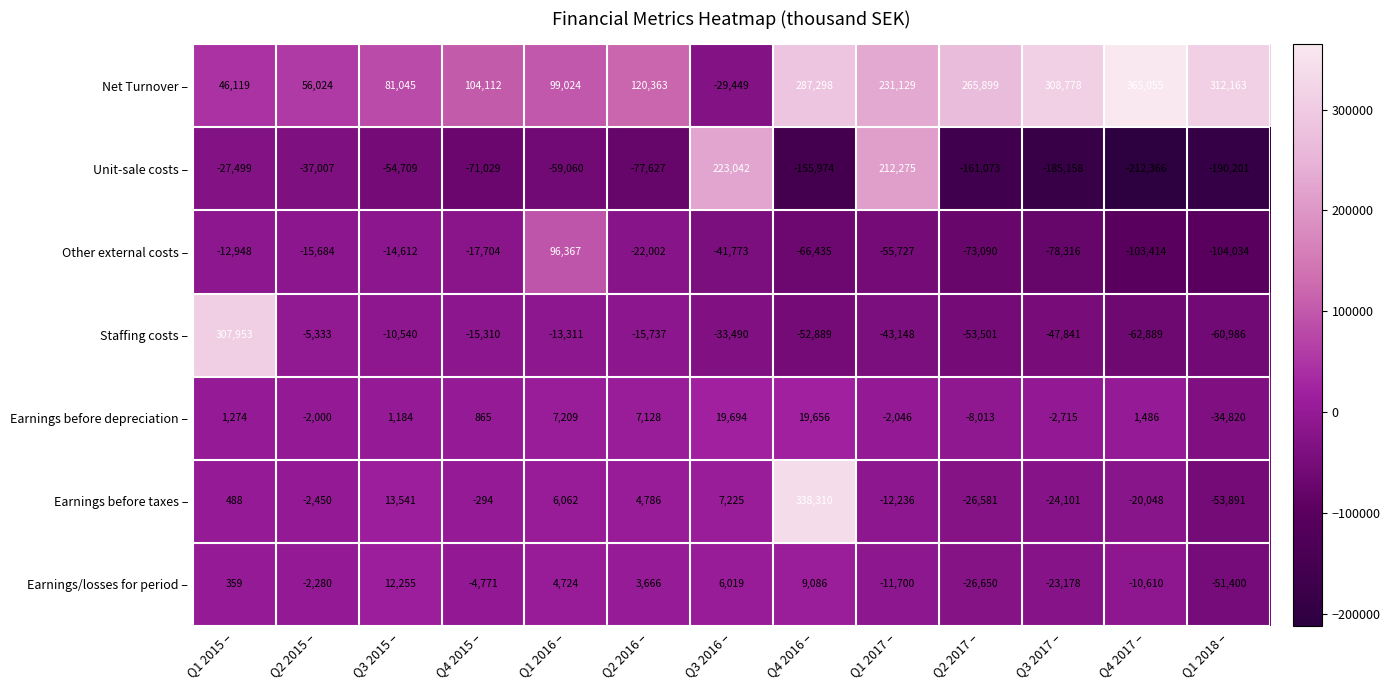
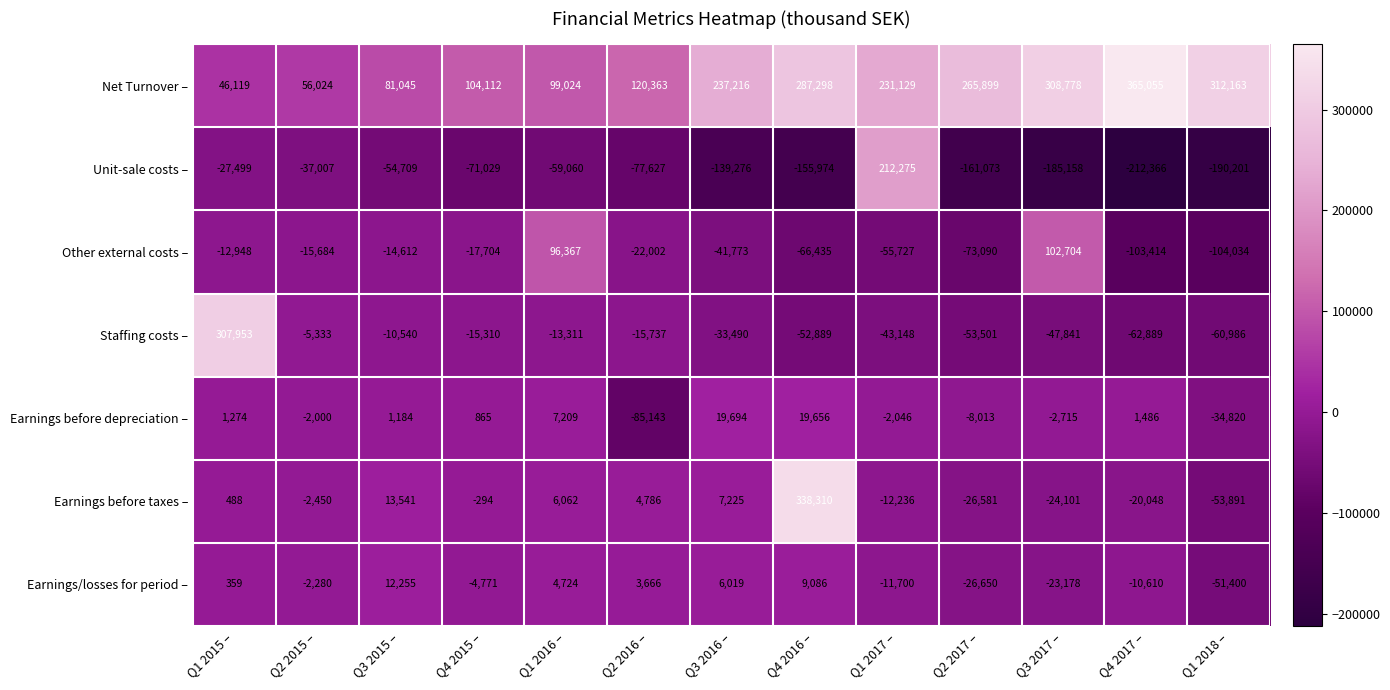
  {
    "Net Turnover –": {
      "Q1 2015 –": "46,119",
      "Q2 2015 –": "56,024",
      "Q3 2015 –": "81,045",
      "Q4 2015 –": "104,112",
      "Q1 2016 –": "99,024",
      "Q2 2016 –": "120,363",
-     "Q3 2016 –": "-29,449",
+     "Q3 2016 –": "237,216",
      "Q4 2016 –": "287,298",
      "Q1 2017 –": "231,129",
      "Q2 2017 –": "265,899",
      "Q3 2017 –": "308,778"
    },
    "Unit-sale costs –": {
      "Q1 2015 –": "-27,499",
      "Q2 2015 –": "-37,007",
      "Q3 2015 –": "-54,709",
      "Q4 2015 –": "-71,029",
      "Q1 2016 –": "-59,060",
      "Q2 2016 –": "-77,627",
-     "Q3 2016 –": "223,042",
+     "Q3 2016 –": "-139,276",
      "Q4 2016 –": "-155,974",
      "Q1 2017 –": "212,275",
      "Q2 2017 –": "-161,073",
      "Q3 2017 –": "-185,158",
      "Q4 2017 –": "-212,366",
      "Q1 2018 –": "-190,201"
    },
    "Other external costs –": {
      "Q1 2015 –": "-12,948",
      "Q2 2015 –": "-15,684",
      "Q3 2015 –": "-14,612",
      "Q4 2015 –": "-17,704",
      "Q1 2016 –": "96,367",
      "Q2 2016 –": "-22,002",
      "Q3 2016 –": "-41,773",
      "Q4 2016 –": "-66,435",
      "Q1 2017 –": "-55,727",
      "Q2 2017 –": "-73,090",
-     "Q3 2017 –": "-78,316",
+     "Q3 2017 –": "102,704",
      "Q4 2017 –": "-103,414",
      "Q1 2018 –": "-104,034"
    },
    "Staffing costs –": {
      "Q1 2015 –": "307,953",
      "Q2 2015 –": "-5,333",
      "Q3 2015 –": "-10,540",
      "Q4 2015 –": "-15,310",
      "Q1 2016 –": "-13,311",
      "Q2 2016 –": "-15,737",
      "Q3 2016 –": "-33,490",
      "Q4 2016 –": "-52,889",
      "Q1 2017 –": "-43,148",
      "Q2 2017 –": "-53,501",
      "Q3 2017 –": "-47,841",
      "Q4 2017 –": "-62,889",
      "Q1 2018 –": "-60,986"
    },
    "Earnings before depreciation –": {
      "Q1 2015 –": "1,274",
      "Q2 2015 –": "-2,000",
      "Q3 2015 –": "1,184",
      "Q4 2015 –": "865",
      "Q1 2016 –": "7,209",
-     "Q2 2016 –": "7,128",
+     "Q2 2016 –": "-85,143",
      "Q3 2016 –": "19,694",
      "Q4 2016 –": "19,656",
      "Q1 2017 –": "-2,046",
      "Q2 2017 –": "-8,013",
      "Q3 2017 –": "-2,715",
      "Q4 2017 –": "1,486",
      "Q1 2018 –": "-34,820"
    },
    "Earnings before taxes –": {
      "Q1 2015 –": "488",
      "Q2 2015 –": "-2,450",
      "Q3 2015 –": "13,541",
      "Q4 2015 –": "-294",
      "Q1 2016 –": "6,062",
      "Q2 2016 –": "4,786",
      "Q3 2016 –": "7,225",
      "Q1 2017 –": "-12,236",
      "Q2 2017 –": "-26,581",
      "Q3 2017 –": "-24,101",
      "Q4 2017 –": "-20,048",
      "Q1 2018 –": "-53,891"
    },
    "Earnings/losses for period –": {
      "Q1 2015 –": "359",
      "Q2 2015 –": "-2,280",
      "Q3 2015 –": "12,255",
      "Q4 2015 –": "-4,771",
      "Q1 2016 –": "4,724",
      "Q2 2016 –": "3,666",
      "Q3 2016 –": "6,019",
      "Q4 2016 –": "9,086",
      "Q1 2017 –": "-11,700",
      "Q2 2017 –": "-26,650",
      "Q3 2017 –": "-23,178",
      "Q4 2017 –": "-10,610",
      "Q1 2018 –": "-51,400"
    }
  }
